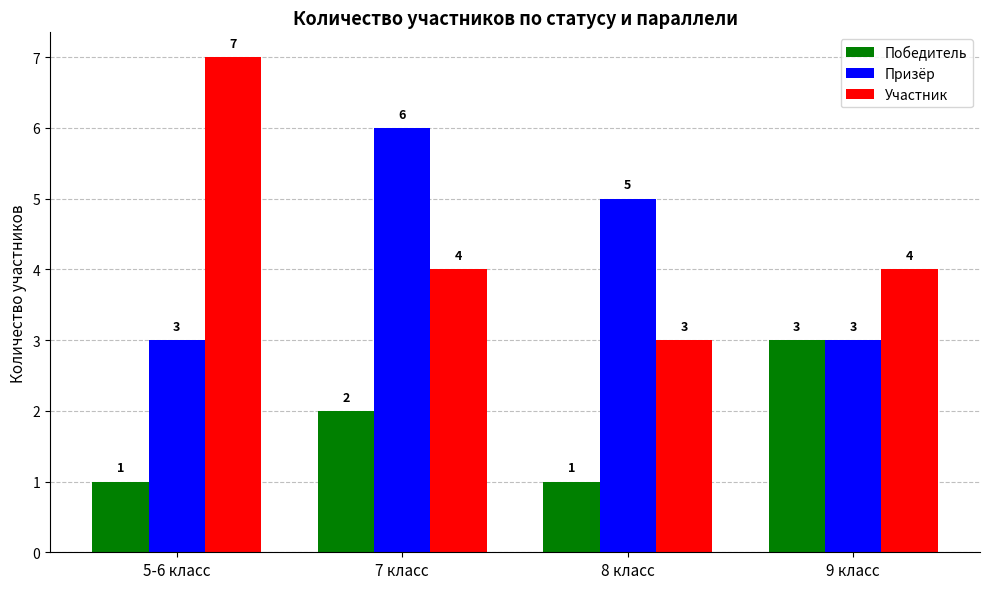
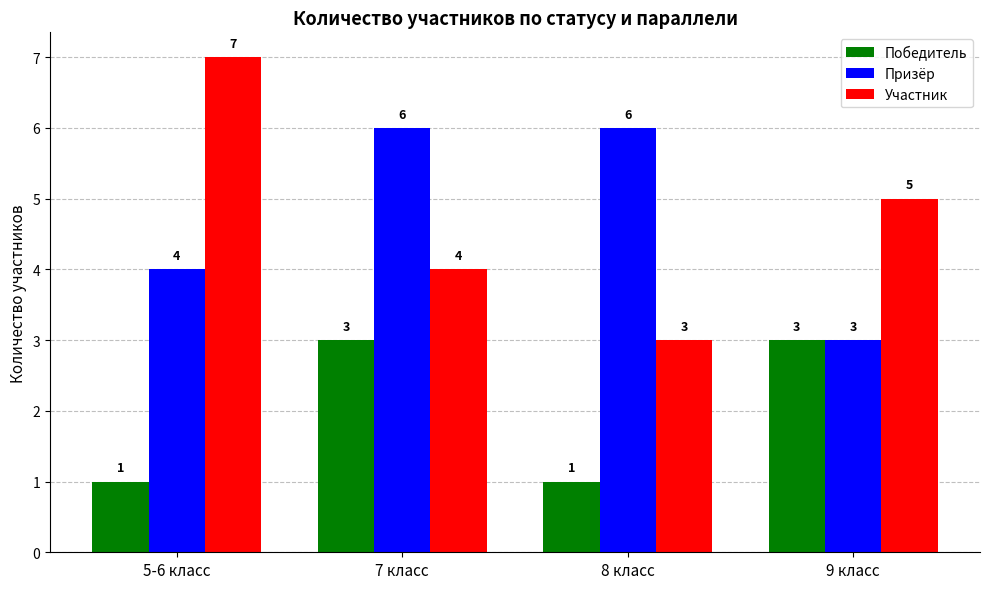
  {
    "Победитель": {
      "5-6 класс": 1,
-     "7 класс": 2,
+     "7 класс": 3,
      "8 класс": 1,
      "9 класс": 3
    },
    "Призёр": {
-     "5-6 класс": 3,
+     "5-6 класс": 4,
      "7 класс": 6,
-     "8 класс": 5,
+     "8 класс": 6,
      "9 класс": 3
    },
    "Участник": {
      "5-6 класс": 7,
      "7 класс": 4,
      "8 класс": 3,
-     "9 класс": 4
+     "9 класс": 5
    }
  }
